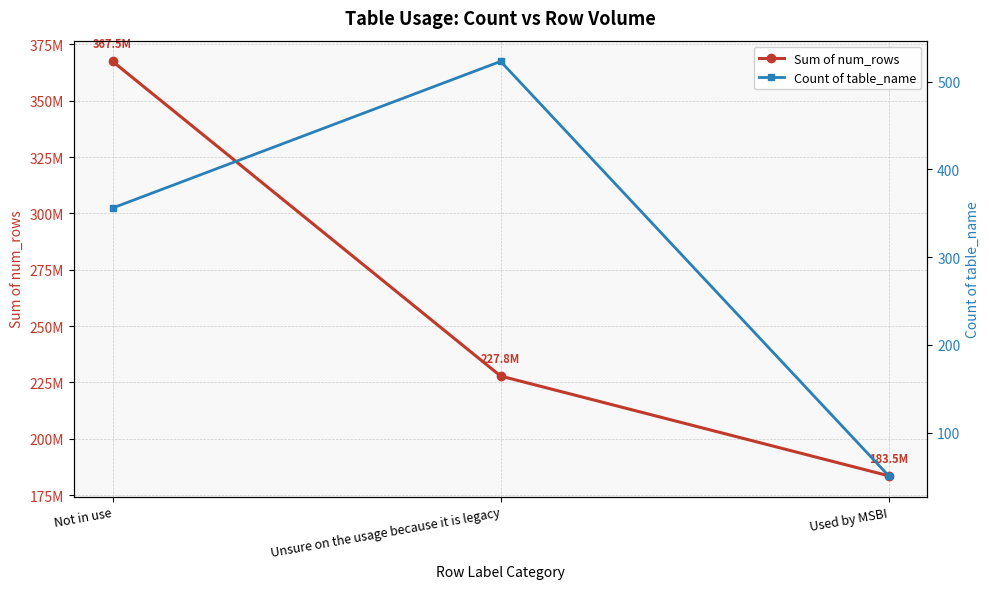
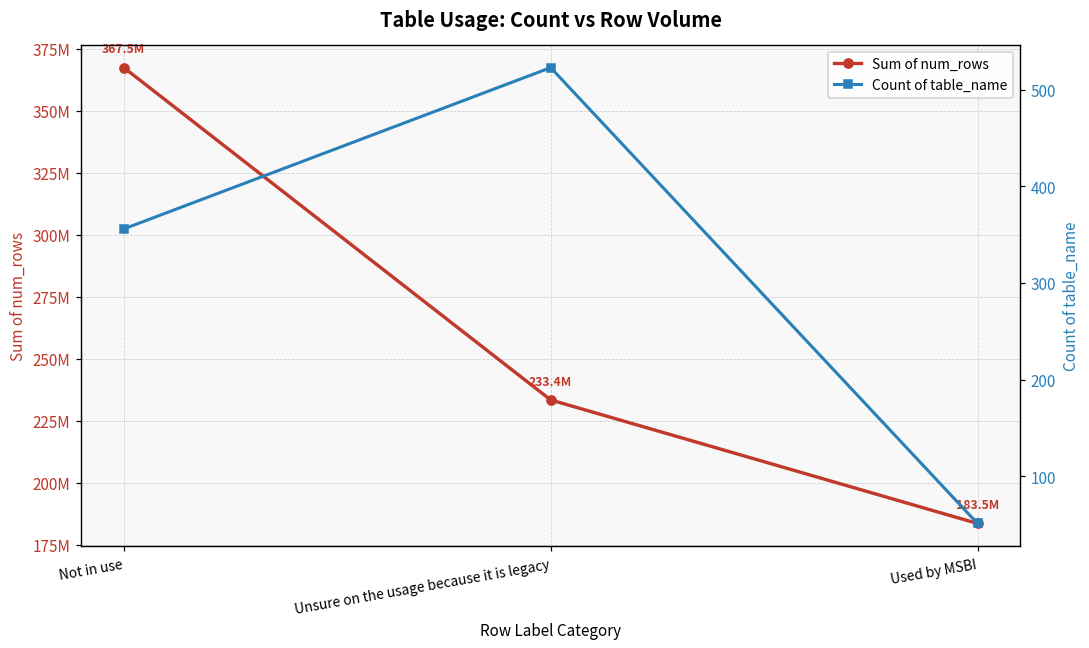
  {
    "Sum of num_rows": {
      "Not in use": "367.5M",
-     "Unsure on the usage because it is legacy": "227.8M",
+     "Unsure on the usage because it is legacy": "233.4M",
      "Used by MSBI": "183.5M"
    }
  }
